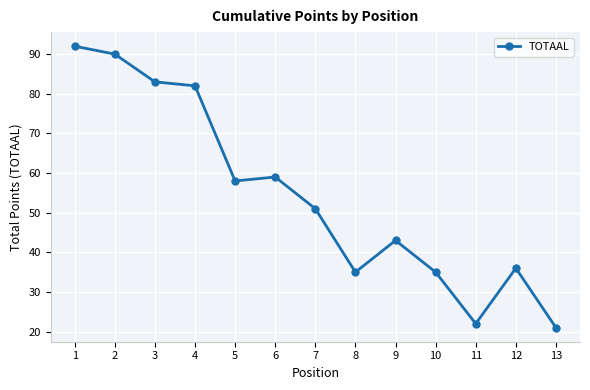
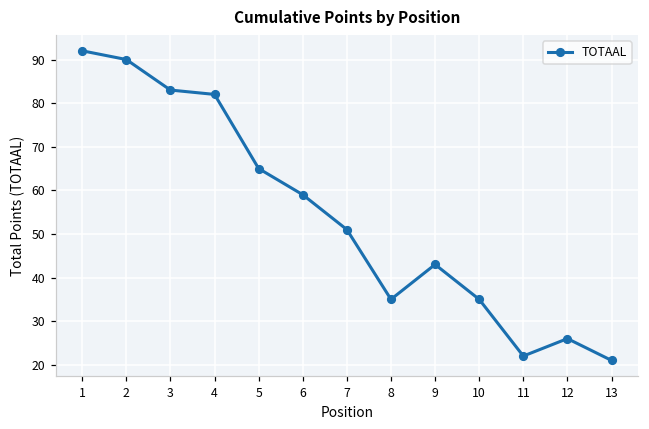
  {
    "1": 92,
    "2": 90,
    "3": 83,
    "4": 82,
-   "5": 58,
+   "5": 65,
    "6": 59,
    "7": 51,
    "8": 35,
    "9": 43,
    "10": 35,
    "11": 22,
-   "12": 36,
+   "12": 26,
    "13": 21
  }
